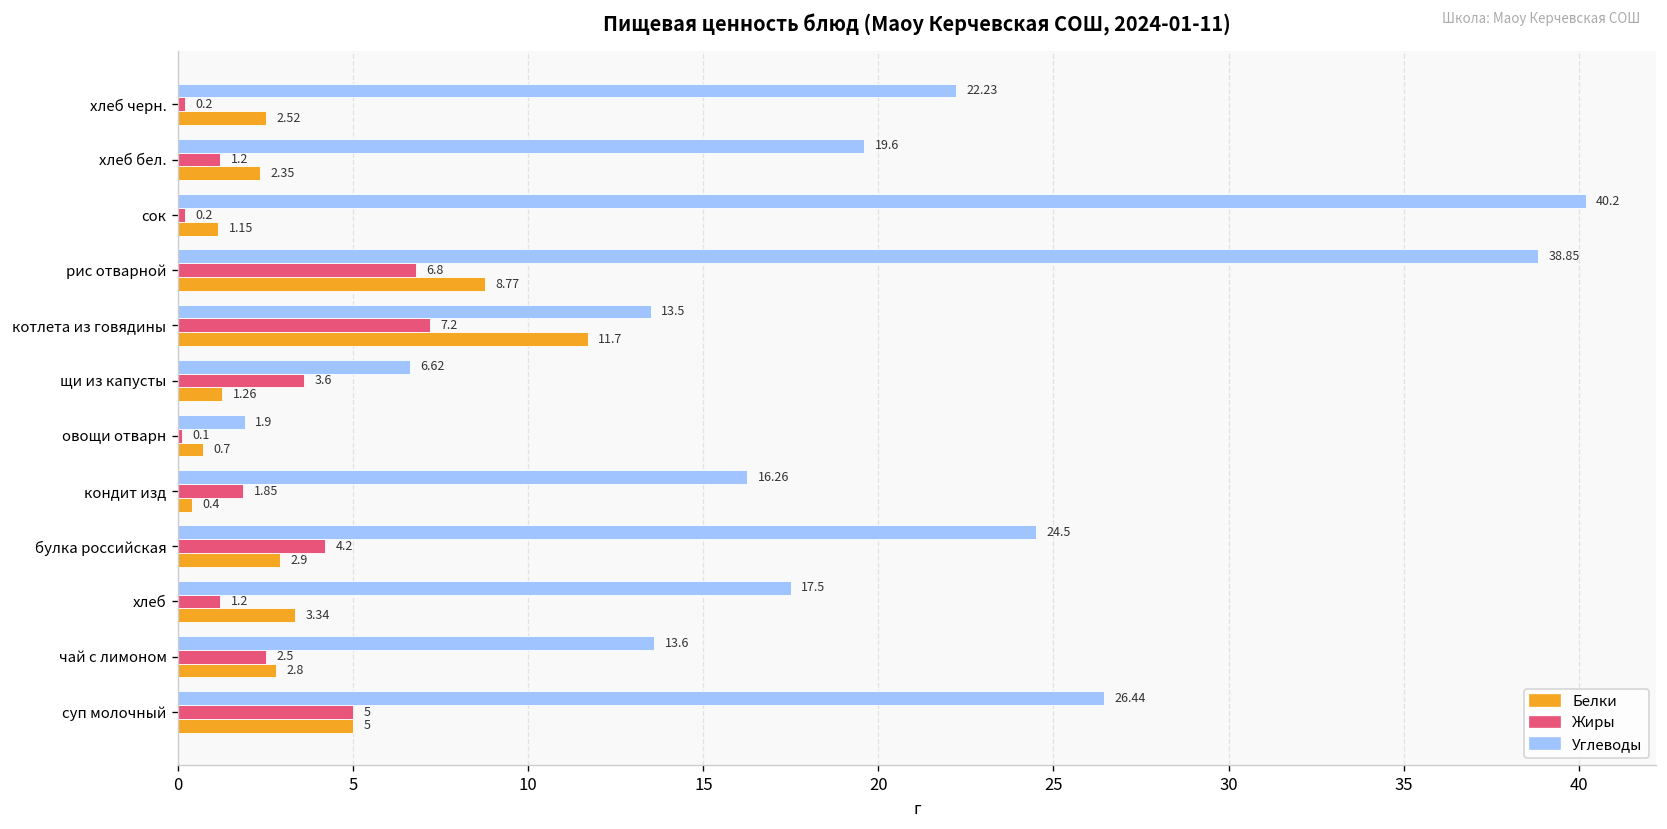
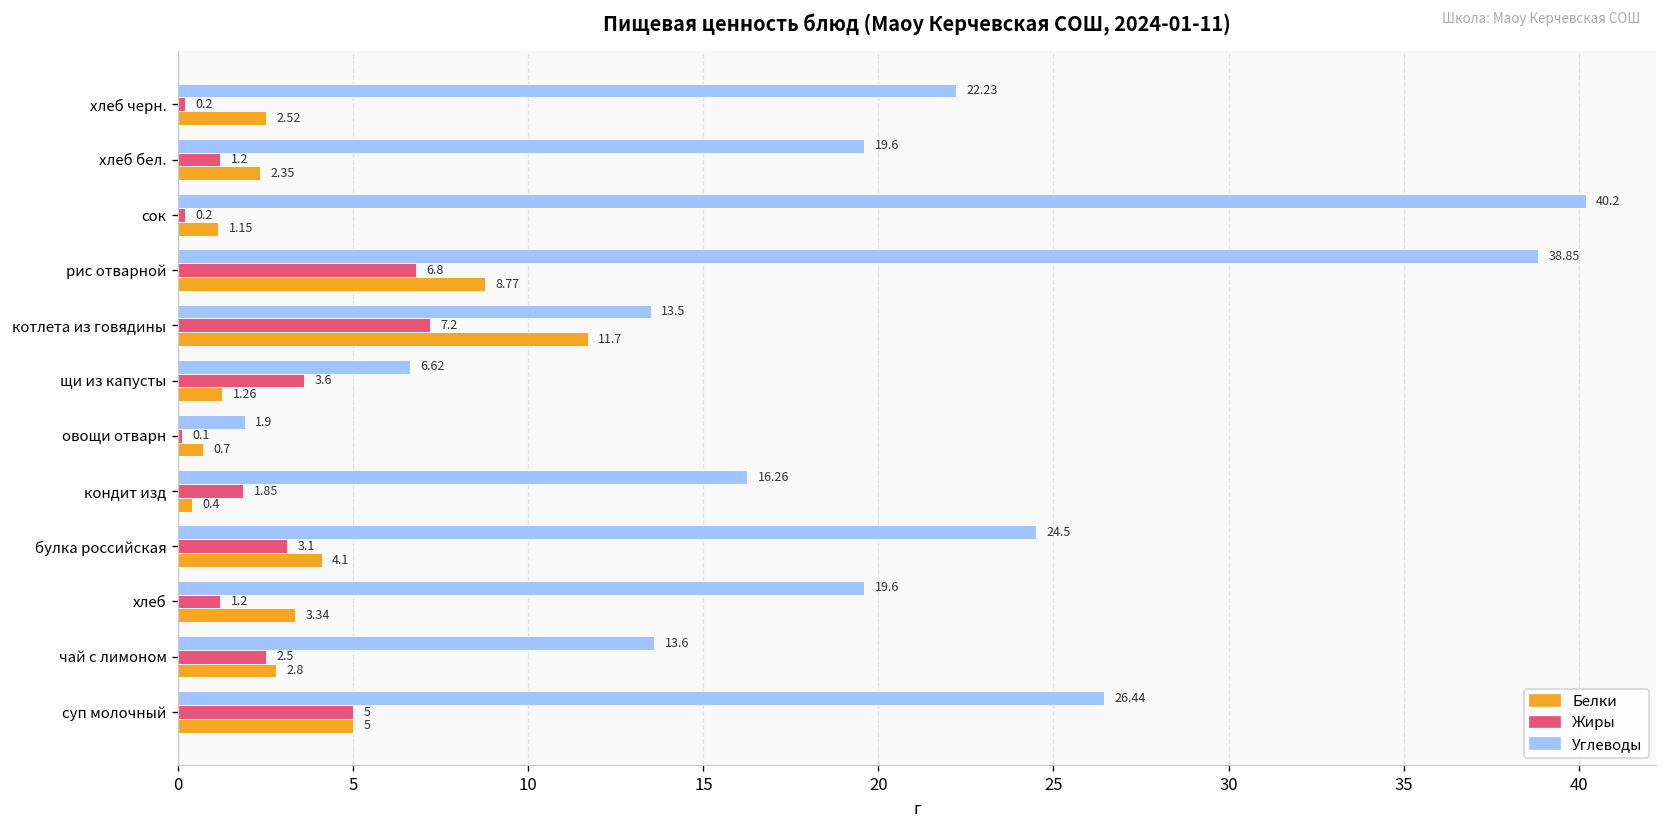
  {
    "Белки": {
      "хлеб черн.": 2.52,
      "хлеб бел.": 2.35,
      "сок": 1.15,
      "рис отварной": 8.77,
      "котлета из говядины": 11.7,
      "щи из капусты": 1.26,
      "овощи отварн": 0.7,
      "кондит изд": 0.4,
-     "булка российская": 2.9,
+     "булка российская": 4.1,
      "хлеб": 3.34,
      "чай с лимоном": 2.8,
      "суп молочный": 5
    },
    "Жиры": {
      "хлеб черн.": 0.2,
      "хлеб бел.": 1.2,
      "сок": 0.2,
      "рис отварной": 6.8,
      "котлета из говядины": 7.2,
      "щи из капусты": 3.6,
      "овощи отварн": 0.1,
      "кондит изд": 1.85,
-     "булка российская": 4.2,
+     "булка российская": 3.1,
      "хлеб": 1.2,
      "чай с лимоном": 2.5,
      "суп молочный": 5
    },
    "Углеводы": {
      "хлеб черн.": 22.23,
      "хлеб бел.": 19.6,
      "сок": 40.2,
      "рис отварной": 38.85,
      "котлета из говядины": 13.5,
      "щи из капусты": 6.62,
      "овощи отварн": 1.9,
      "кондит изд": 16.26,
      "булка российская": 24.5,
-     "хлеб": 17.5,
+     "хлеб": 19.6,
      "чай с лимоном": 13.6,
      "суп молочный": 26.44
    }
  }
